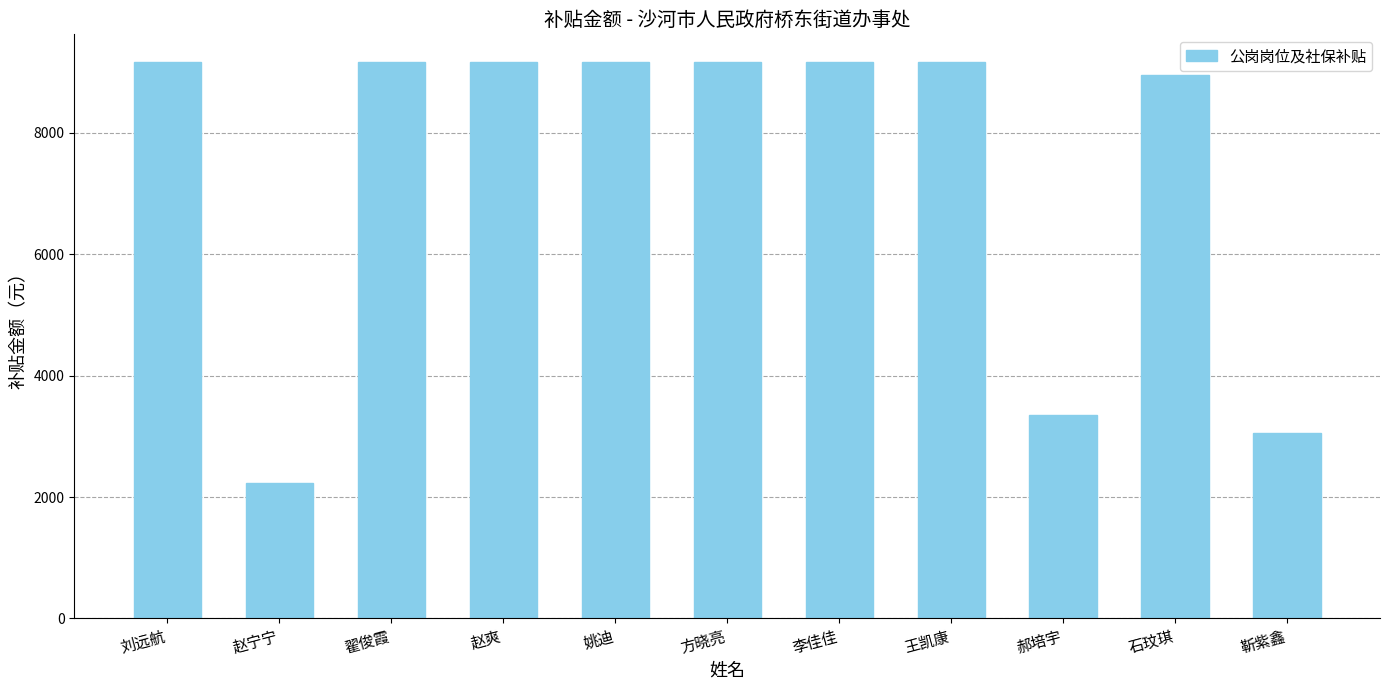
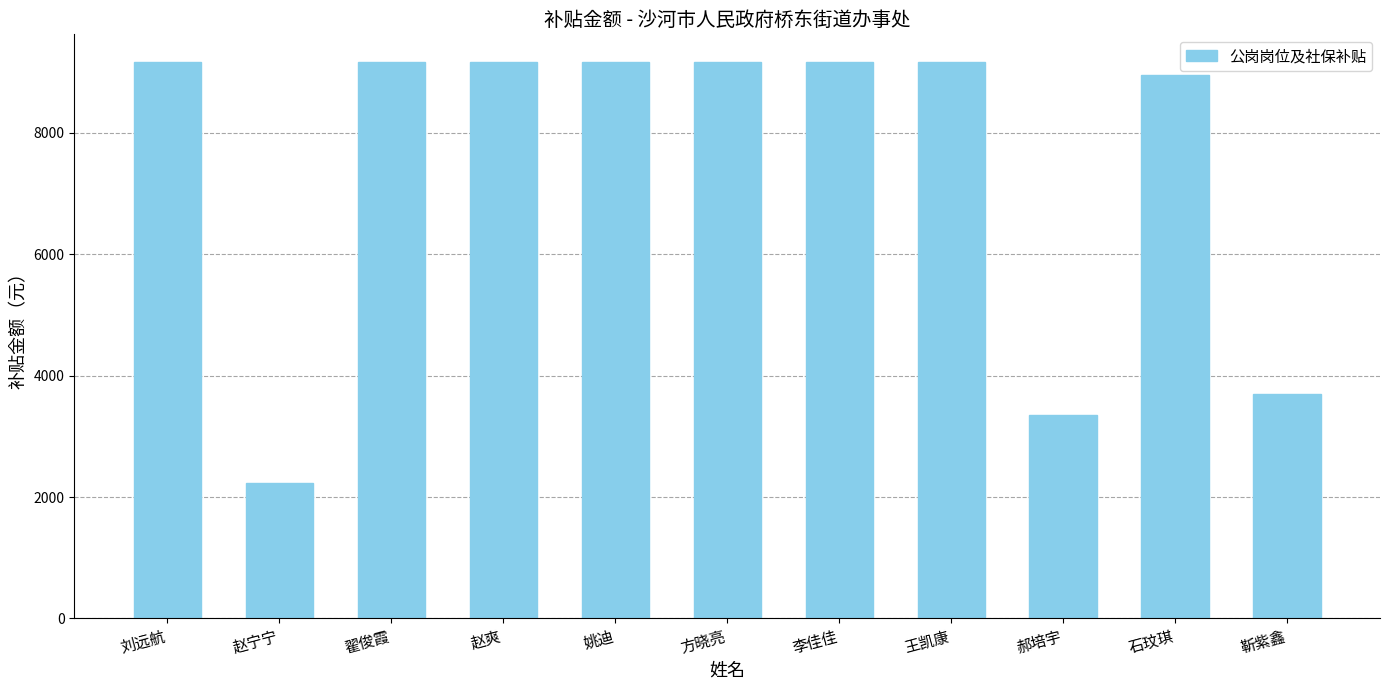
  {
    "刘远航": 9200,
    "赵宁宁": 2200,
    "翟俊霞": 9200,
    "赵爽": 9200,
    "姚迪": 9200,
    "方晓亮": 9200,
    "李佳佳": 9200,
    "王凯康": 9200,
    "郝培宇": 3400,
    "石玟琪": 8900,
-   "靳紫鑫": 3100
+   "靳紫鑫": 3700
  }
